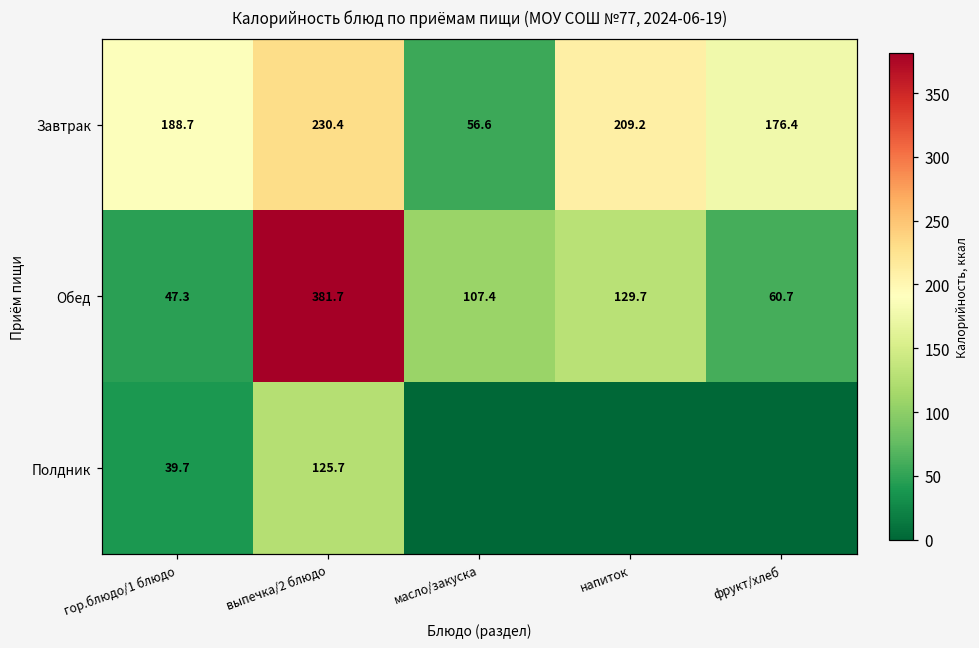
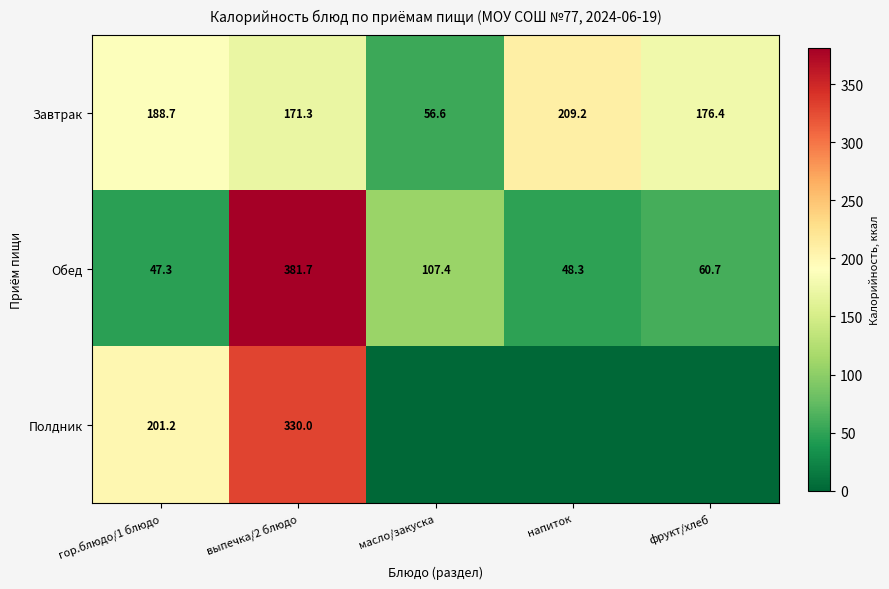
  {
    "Завтрак": {
      "гор.блюдо/1 блюдо": 188.7,
-     "выпечка/2 блюдо": 230.4,
+     "выпечка/2 блюдо": 171.3,
      "масло/закуска": 56.6,
      "напиток": 209.2,
      "фрукт/хлеб": 176.4
    },
    "Обед": {
      "гор.блюдо/1 блюдо": 47.3,
      "выпечка/2 блюдо": 381.7,
      "масло/закуска": 107.4,
-     "напиток": 129.7,
+     "напиток": 48.3,
      "фрукт/хлеб": 60.7
    },
    "Полдник": {
-     "гор.блюдо/1 блюдо": 39.7,
-     "выпечка/2 блюдо": 125.7
+     "гор.блюдо/1 блюдо": 201.2,
+     "выпечка/2 блюдо": 330.0
    }
  }
